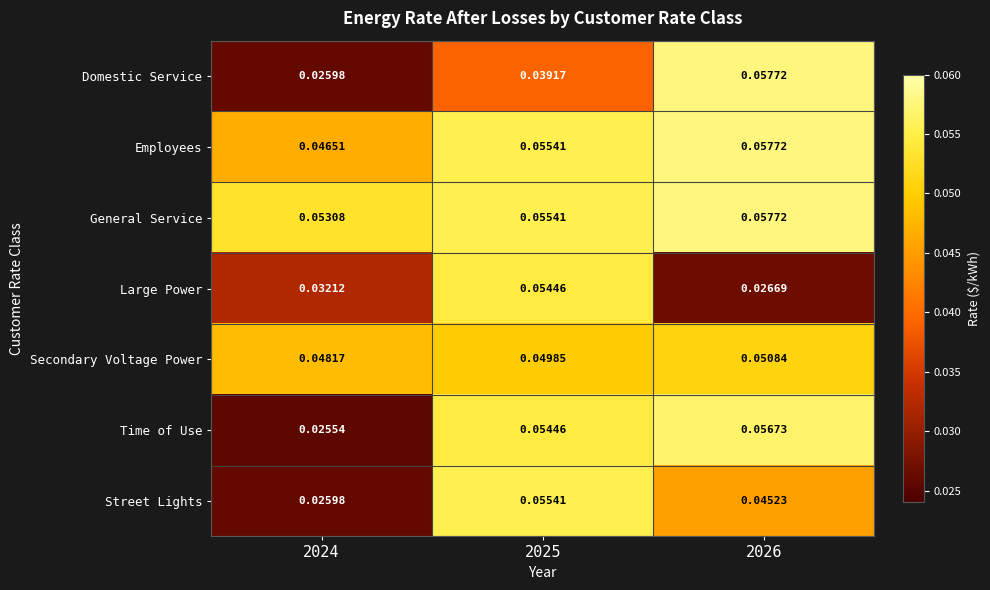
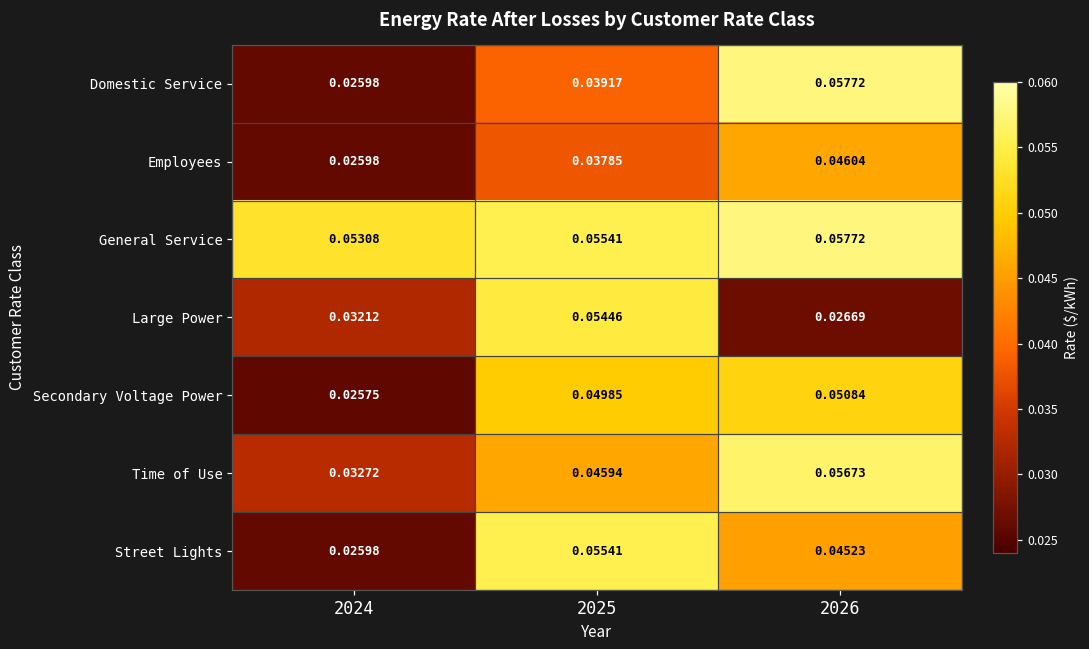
  {
    "Domestic Service": {
      "2024": 0.02598,
      "2025": 0.03917,
      "2026": 0.05772
    },
    "Employees": {
-     "2024": 0.04651,
-     "2025": 0.05541,
-     "2026": 0.05772
+     "2024": 0.02598,
+     "2025": 0.03785,
+     "2026": 0.04604
    },
    "General Service": {
      "2024": 0.05308,
      "2025": 0.05541,
      "2026": 0.05772
    },
    "Large Power": {
      "2024": 0.03212,
      "2025": 0.05446,
      "2026": 0.02669
    },
    "Secondary Voltage Power": {
-     "2024": 0.04817,
+     "2024": 0.02575,
      "2025": 0.04985,
      "2026": 0.05084
    },
    "Time of Use": {
-     "2024": 0.02554,
-     "2025": 0.05446,
+     "2024": 0.03272,
+     "2025": 0.04594,
      "2026": 0.05673
    },
    "Street Lights": {
      "2024": 0.02598,
      "2025": 0.05541,
      "2026": 0.04523
    }
  }
